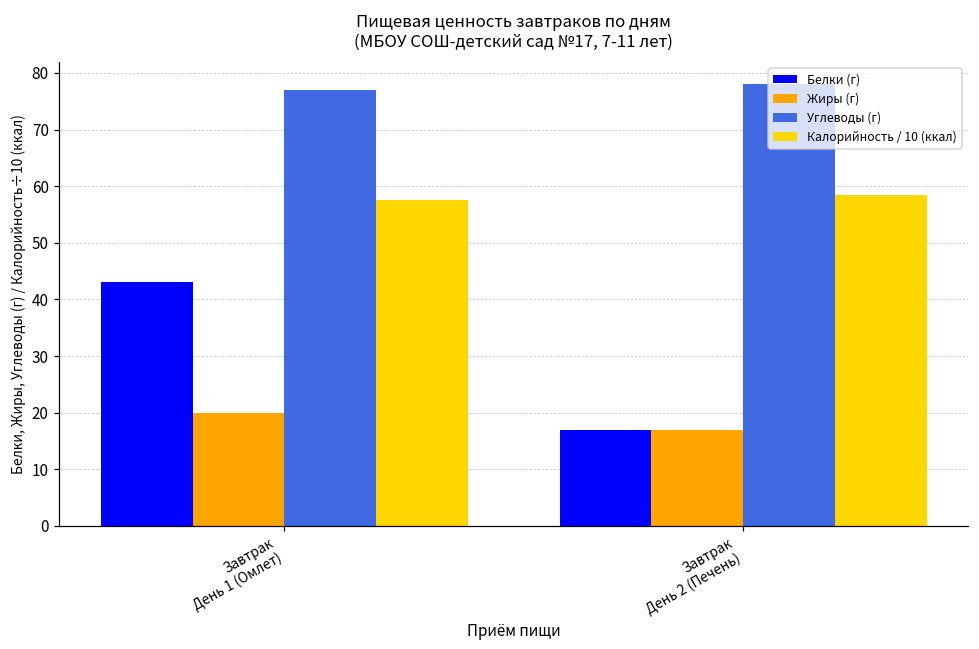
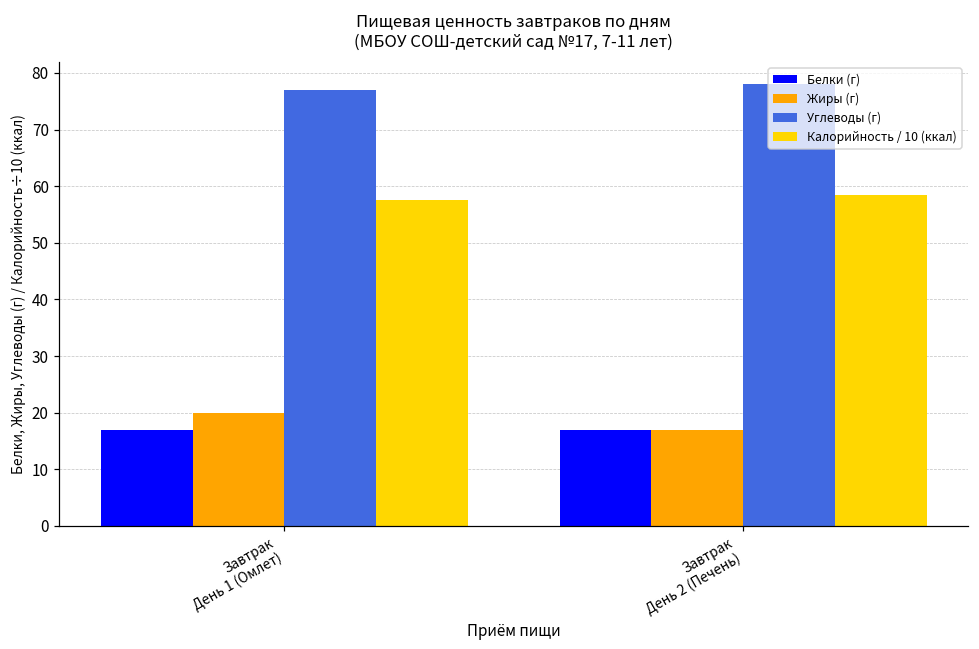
  {
    "Белки (г)": {
-     "Завтрак День 1 (Омлет)": 43,
+     "Завтрак День 1 (Омлет)": 17,
      "Завтрак День 2 (Печень)": 17
    },
    "Углеводы (г)": {
      "Завтрак День 1 (Омлет)": 77
    }
  }
